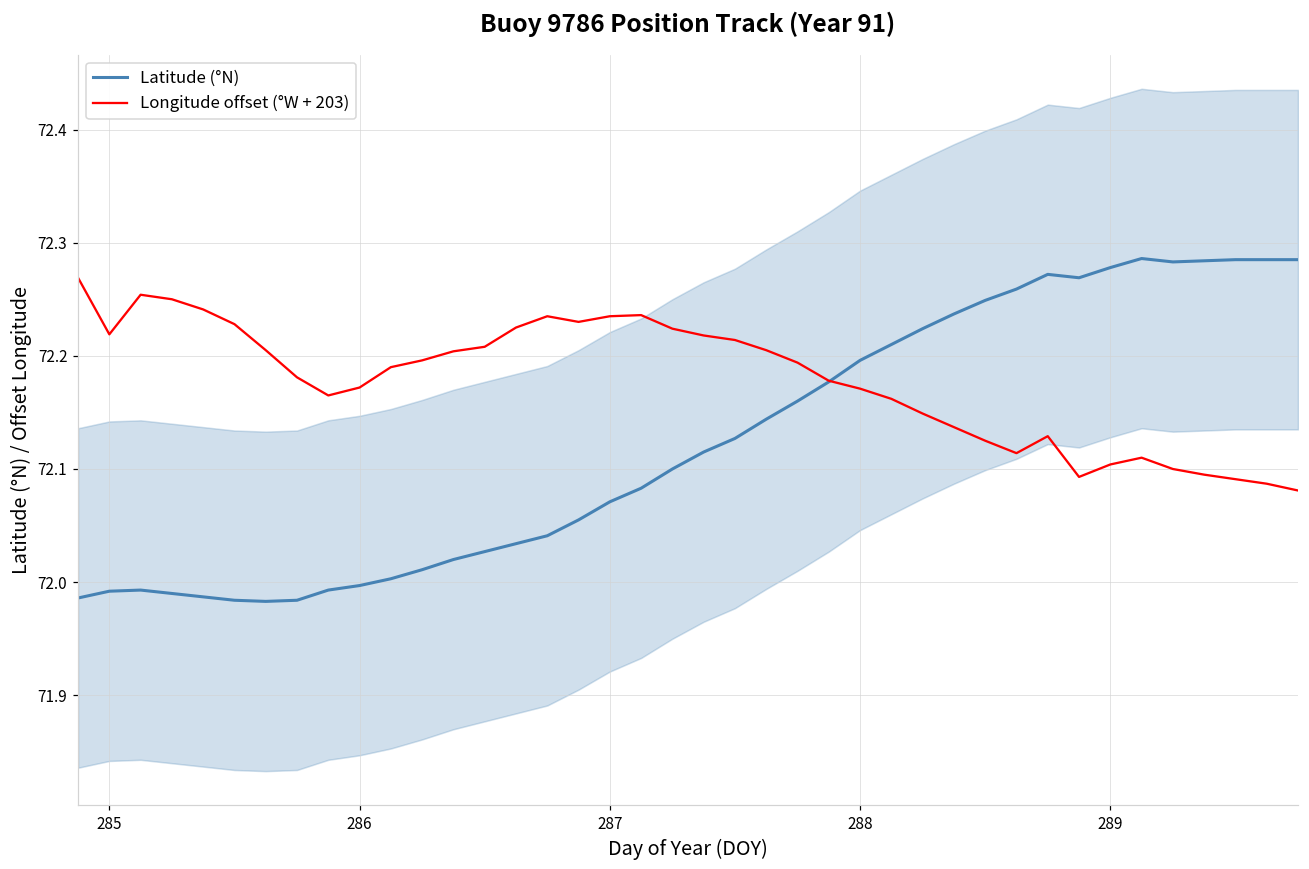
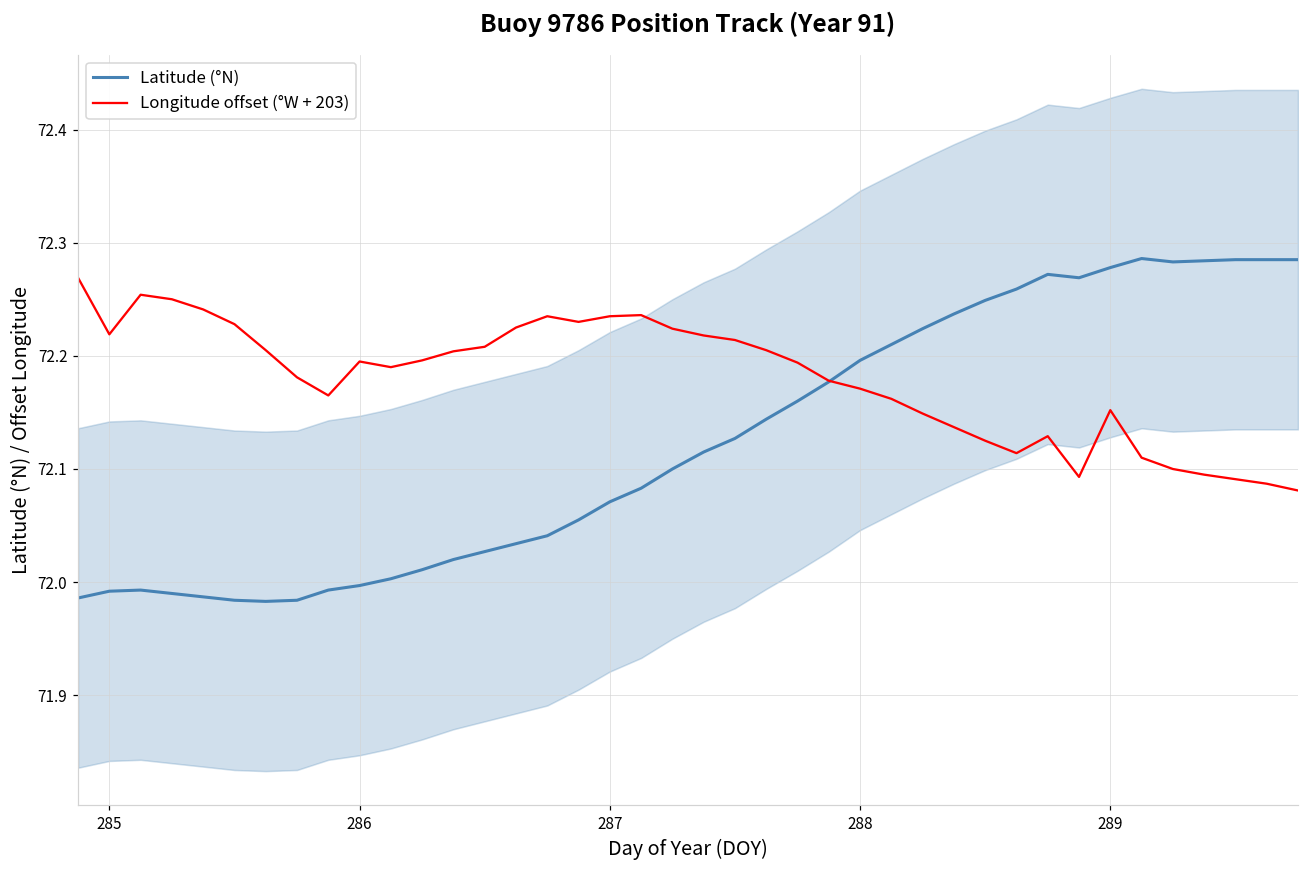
  {
    "Longitude offset (°W + 203)": {
      "285": 72.219,
-     "286": 72.172,
+     "286": 72.195,
      "287": 72.235,
      "288": 72.171,
-     "289": 72.104
+     "289": 72.152
    }
  }
